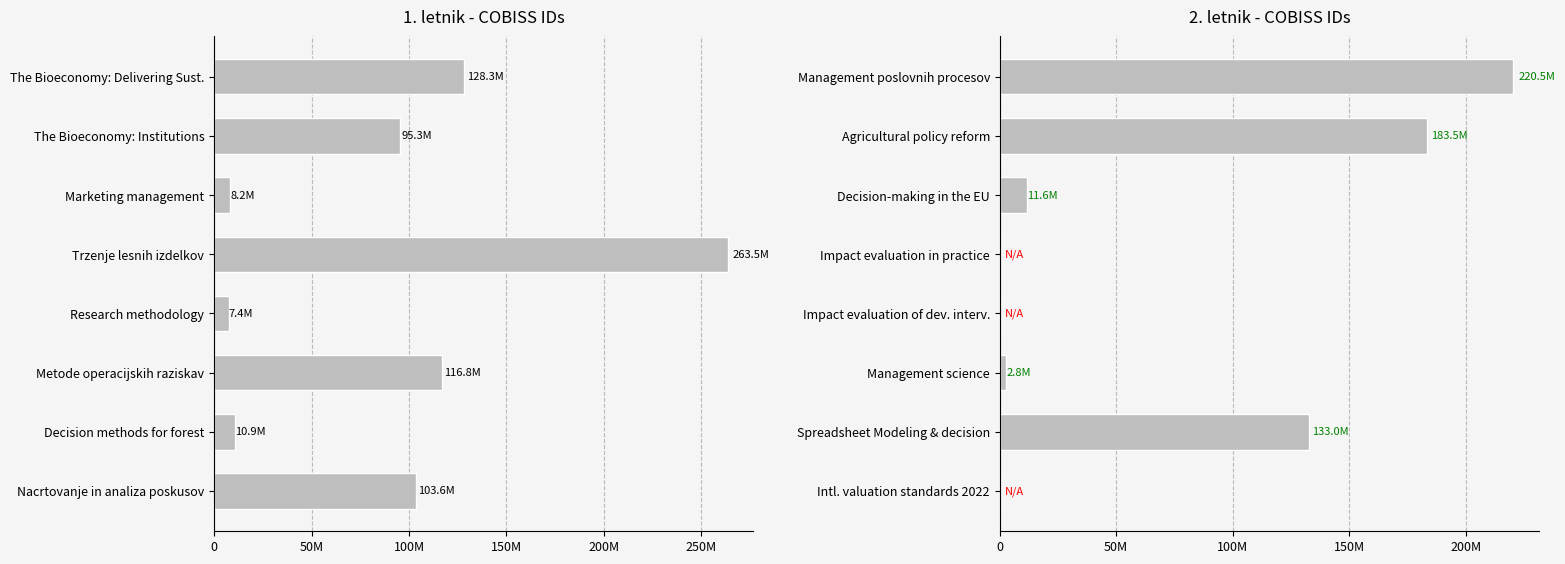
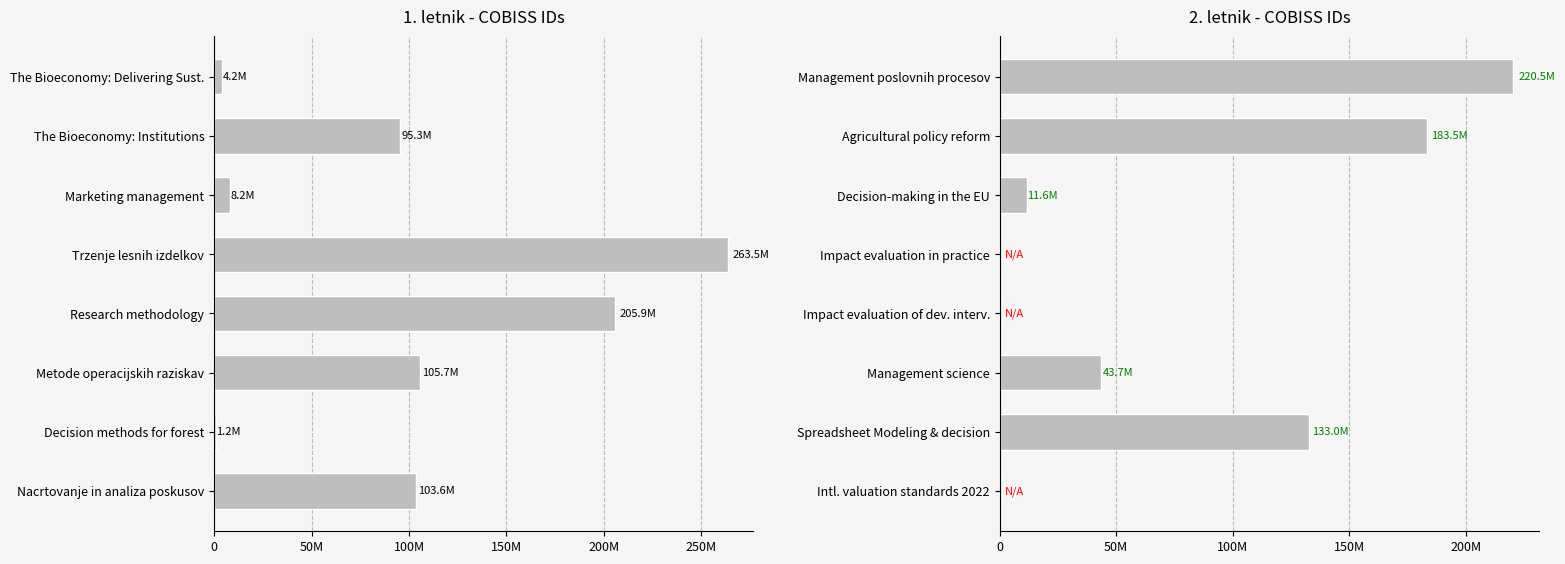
  {
    "1. letnik - COBISS IDs": {
-     "The Bioeconomy: Delivering Sust.": "128.3M",
+     "The Bioeconomy: Delivering Sust.": "4.2M",
      "The Bioeconomy: Institutions": "95.3M",
      "Marketing management": "8.2M",
      "Trzenje lesnih izdelkov": "263.5M",
-     "Research methodology": "7.4M",
-     "Metode operacijskih raziskav": "116.8M",
-     "Decision methods for forest": "10.9M",
+     "Research methodology": "205.9M",
+     "Metode operacijskih raziskav": "105.7M",
+     "Decision methods for forest": "1.2M",
      "Nacrtovanje in analiza poskusov": "103.6M"
    },
    "2. letnik - COBISS IDs": {
      "Management poslovnih procesov": "220.5M",
      "Agricultural policy reform": "183.5M",
      "Decision-making in the EU": "11.6M",
-     "Management science": "2.8M",
+     "Management science": "43.7M",
      "Spreadsheet Modeling & decision": "133.0M"
    }
  }
